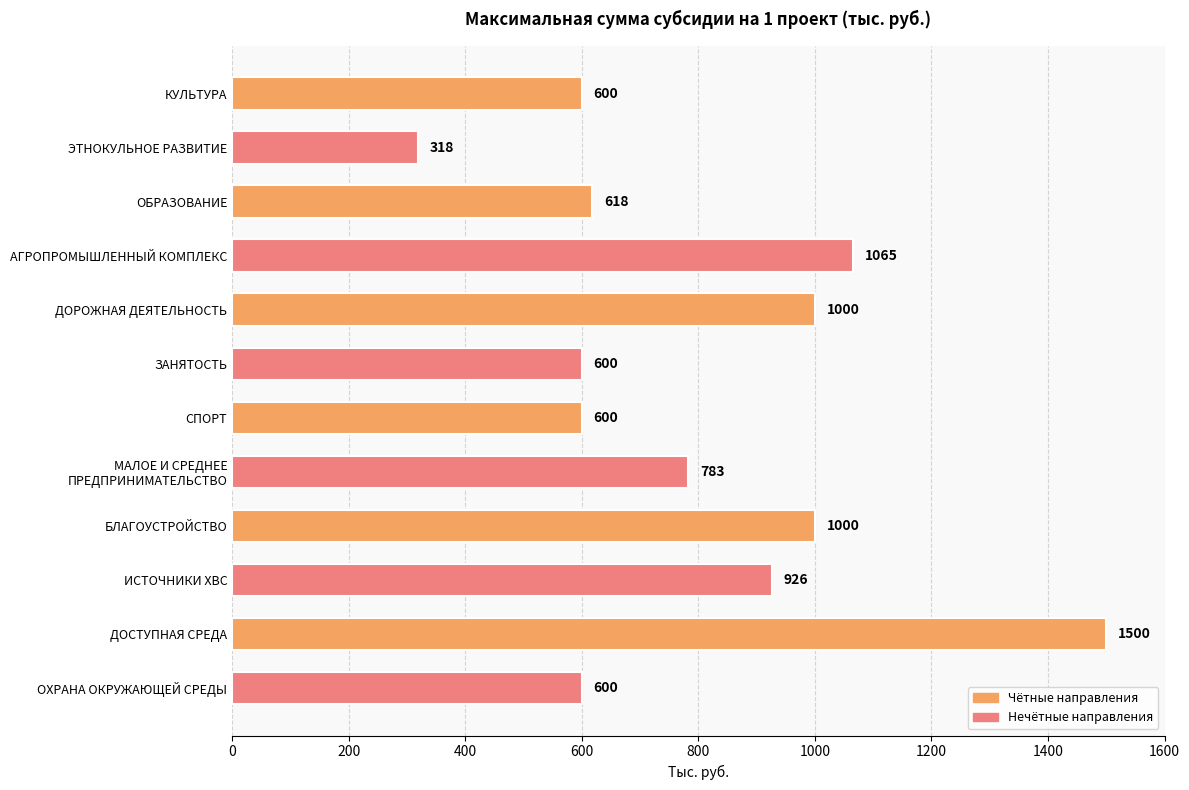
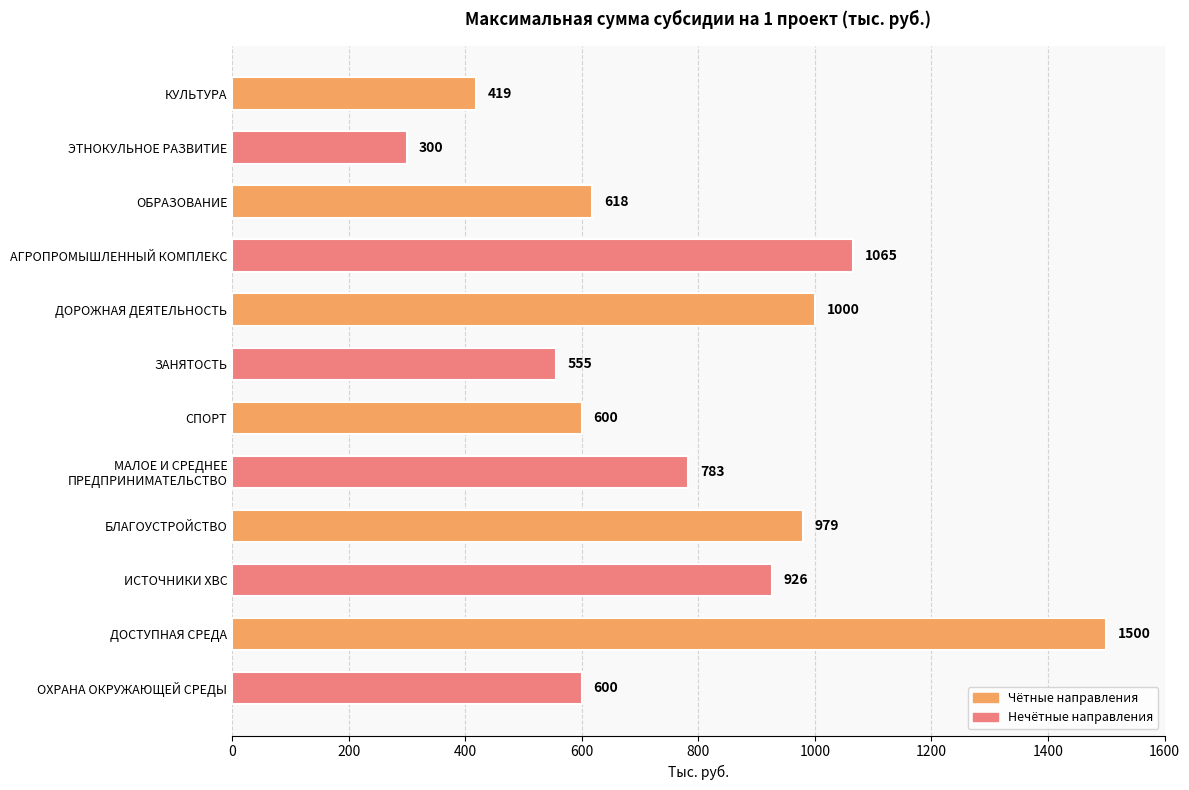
  {
-   "КУЛЬТУРА": 600,
-   "ЭТНОКУЛЬНОЕ РАЗВИТИЕ": 318,
+   "КУЛЬТУРА": 419,
+   "ЭТНОКУЛЬНОЕ РАЗВИТИЕ": 300,
    "ОБРАЗОВАНИЕ": 618,
    "АГРОПРОМЫШЛЕННЫЙ КОМПЛЕКС": 1065,
    "ДОРОЖНАЯ ДЕЯТЕЛЬНОСТЬ": 1000,
-   "ЗАНЯТОСТЬ": 600,
+   "ЗАНЯТОСТЬ": 555,
    "СПОРТ": 600,
    "МАЛОЕ И СРЕДНЕЕ ПРЕДПРИНИМАТЕЛЬСТВО": 783,
-   "БЛАГОУСТРОЙСТВО": 1000,
+   "БЛАГОУСТРОЙСТВО": 979,
    "ИСТОЧНИКИ ХВС": 926,
    "ДОСТУПНАЯ СРЕДА": 1500,
    "ОХРАНА ОКРУЖАЮЩЕЙ СРЕДЫ": 600
  }
